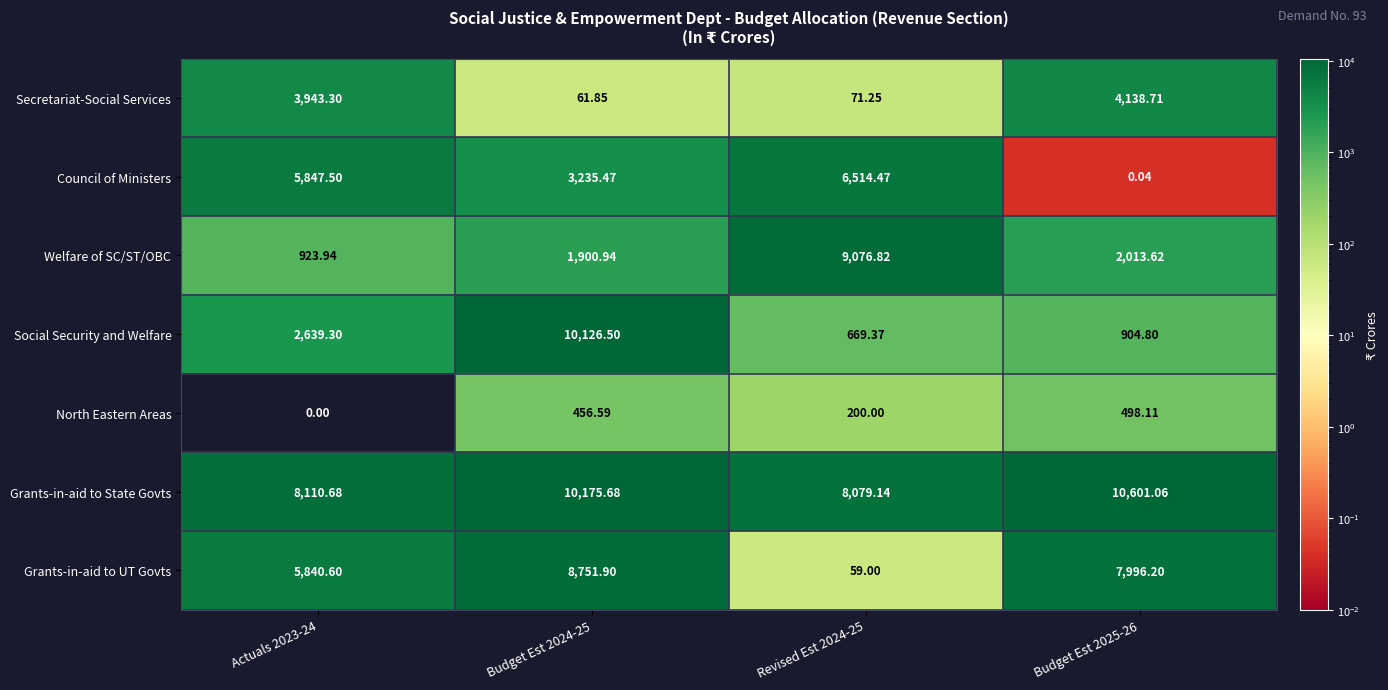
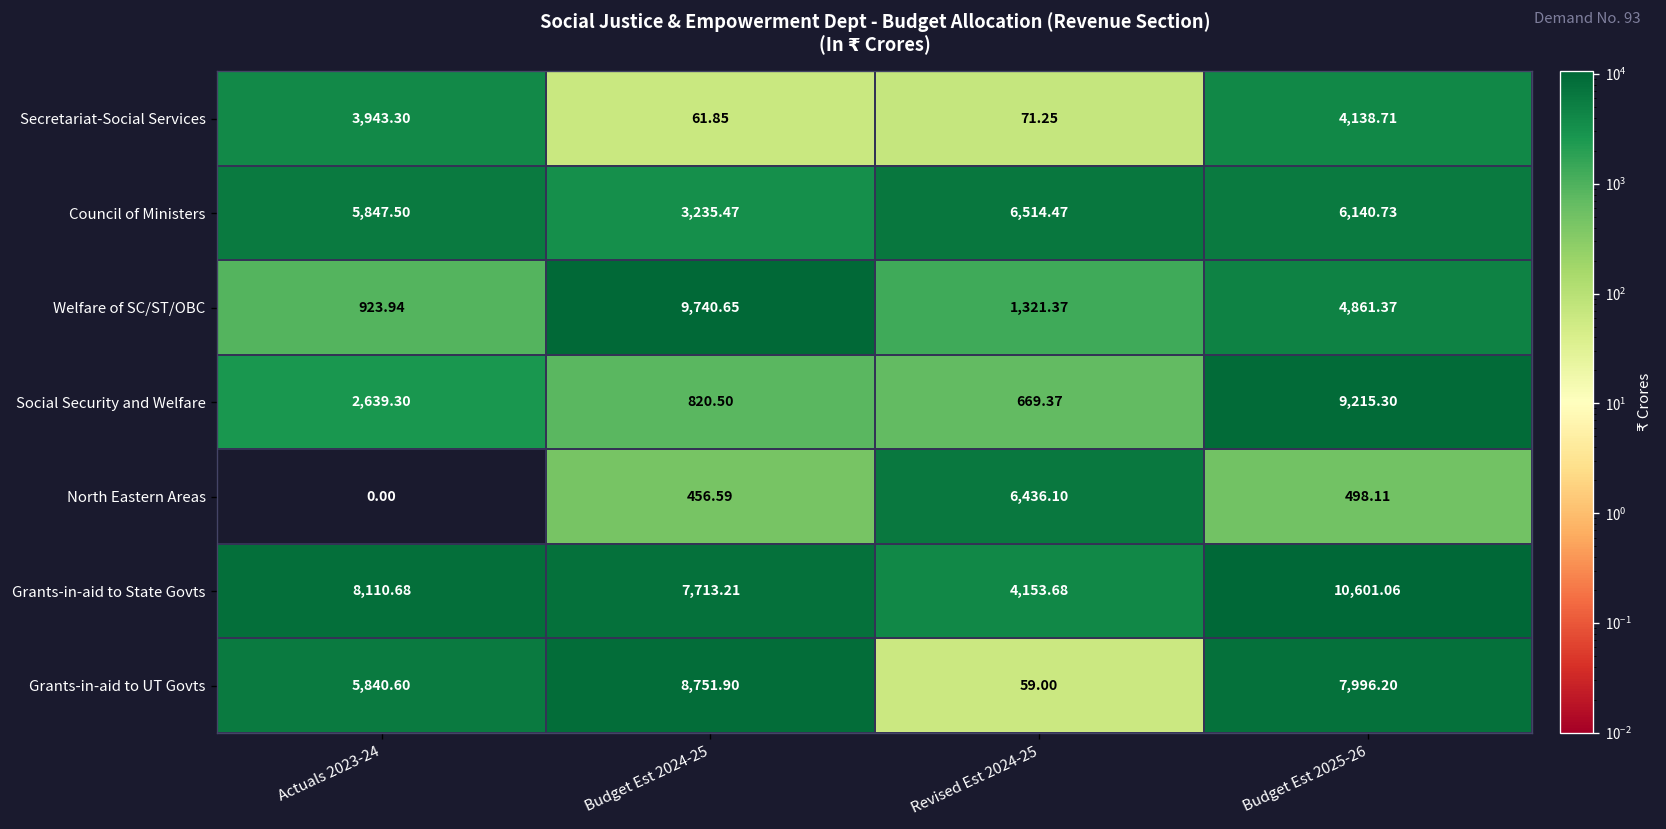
  {
    "Secretariat-Social Services": {
      "Actuals 2023-24": "3,943.30",
      "Budget Est 2024-25": "61.85",
      "Revised Est 2024-25": "71.25",
      "Budget Est 2025-26": "4,138.71"
    },
    "Council of Ministers": {
      "Actuals 2023-24": "5,847.50",
      "Budget Est 2024-25": "3,235.47",
      "Revised Est 2024-25": "6,514.47",
-     "Budget Est 2025-26": "0.04"
+     "Budget Est 2025-26": "6,140.73"
    },
    "Welfare of SC/ST/OBC": {
      "Actuals 2023-24": "923.94",
-     "Budget Est 2024-25": "1,900.94",
-     "Revised Est 2024-25": "9,076.82",
-     "Budget Est 2025-26": "2,013.62"
+     "Budget Est 2024-25": "9,740.65",
+     "Revised Est 2024-25": "1,321.37",
+     "Budget Est 2025-26": "4,861.37"
    },
    "Social Security and Welfare": {
      "Actuals 2023-24": "2,639.30",
-     "Budget Est 2024-25": "10,126.50",
+     "Budget Est 2024-25": "820.50",
      "Revised Est 2024-25": "669.37",
-     "Budget Est 2025-26": "904.80"
+     "Budget Est 2025-26": "9,215.30"
    },
    "North Eastern Areas": {
      "Actuals 2023-24": "0.00",
      "Budget Est 2024-25": "456.59",
-     "Revised Est 2024-25": "200.00",
+     "Revised Est 2024-25": "6,436.10",
      "Budget Est 2025-26": "498.11"
    },
    "Grants-in-aid to State Govts": {
      "Actuals 2023-24": "8,110.68",
-     "Budget Est 2024-25": "10,175.68",
-     "Revised Est 2024-25": "8,079.14",
+     "Budget Est 2024-25": "7,713.21",
+     "Revised Est 2024-25": "4,153.68",
      "Budget Est 2025-26": "10,601.06"
    },
    "Grants-in-aid to UT Govts": {
      "Actuals 2023-24": "5,840.60",
      "Budget Est 2024-25": "8,751.90",
      "Revised Est 2024-25": "59.00",
      "Budget Est 2025-26": "7,996.20"
    }
  }
